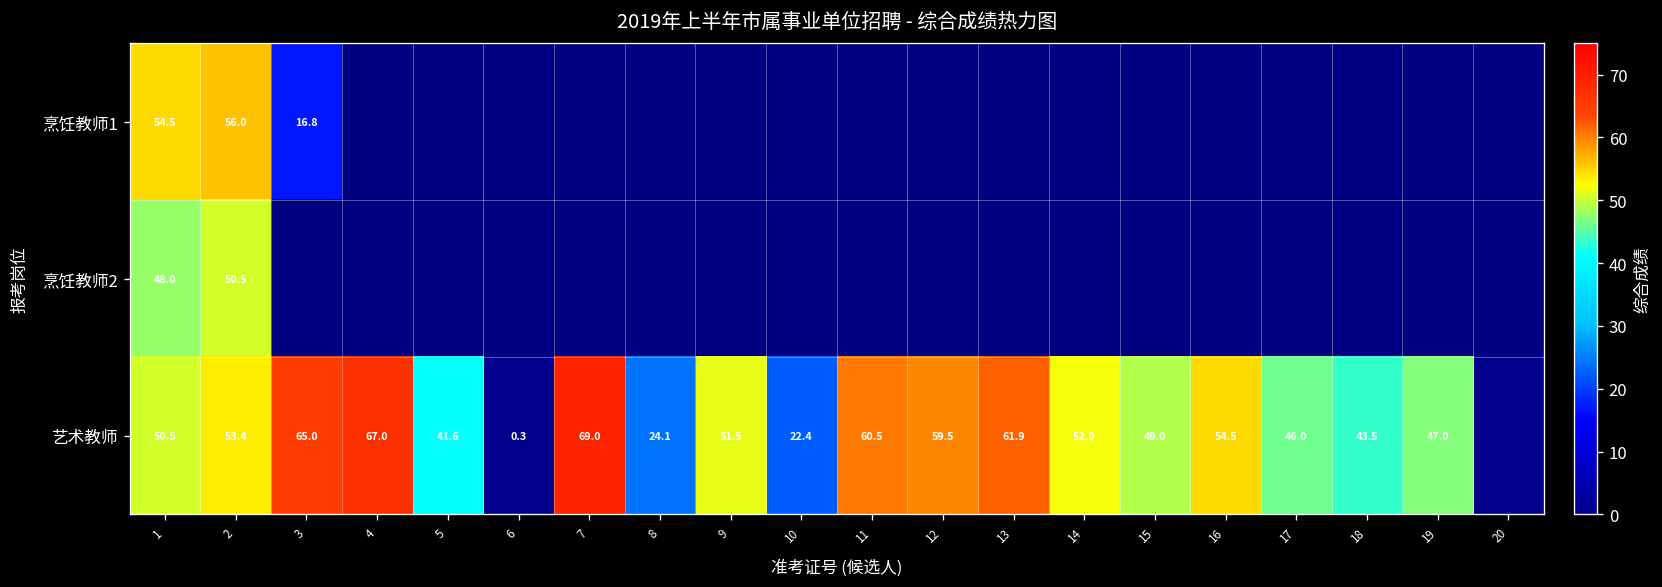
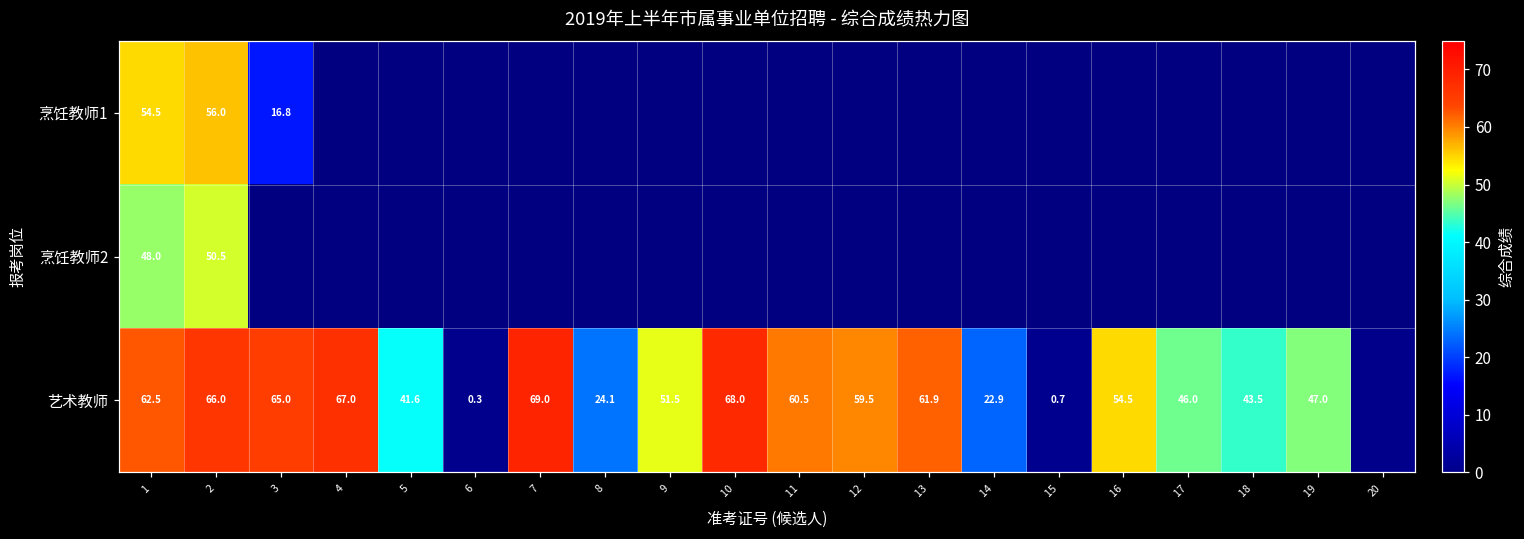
  {
    "烹饪教师1": {
      "1": 54.5,
      "2": 56.0,
      "3": 16.8
    },
    "烹饪教师2": {
      "1": 48.0,
      "2": 50.5
    },
    "艺术教师": {
-     "1": 50.5,
-     "2": 53.4,
+     "1": 62.5,
+     "2": 66.0,
      "3": 65.0,
      "4": 67.0,
      "5": 41.6,
      "6": 0.3,
      "7": 69.0,
      "8": 24.1,
      "9": 51.5,
-     "10": 22.4,
+     "10": 68.0,
      "11": 60.5,
      "12": 59.5,
      "13": 61.9,
-     "14": 52.0,
-     "15": 49.0,
+     "14": 22.9,
+     "15": 0.7,
      "16": 54.5,
      "17": 46.0,
      "18": 43.5,
      "19": 47.0
    }
  }
